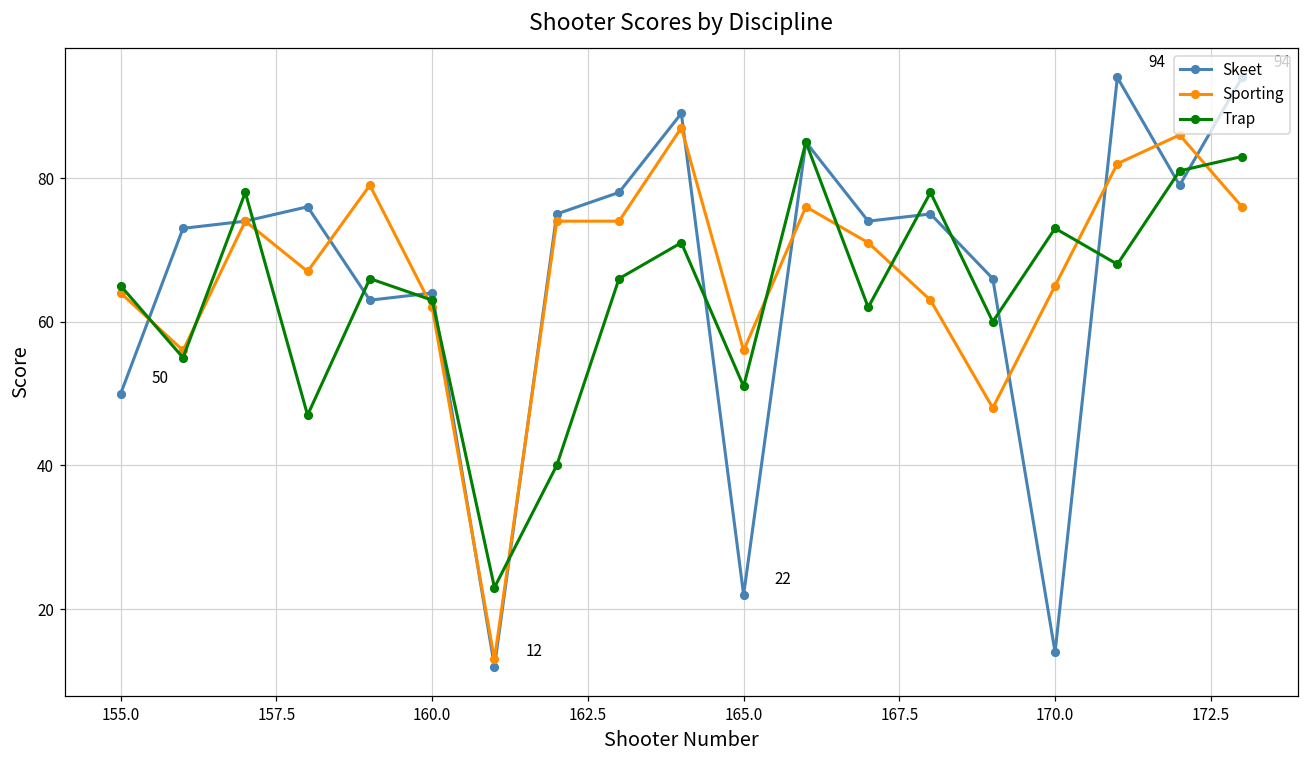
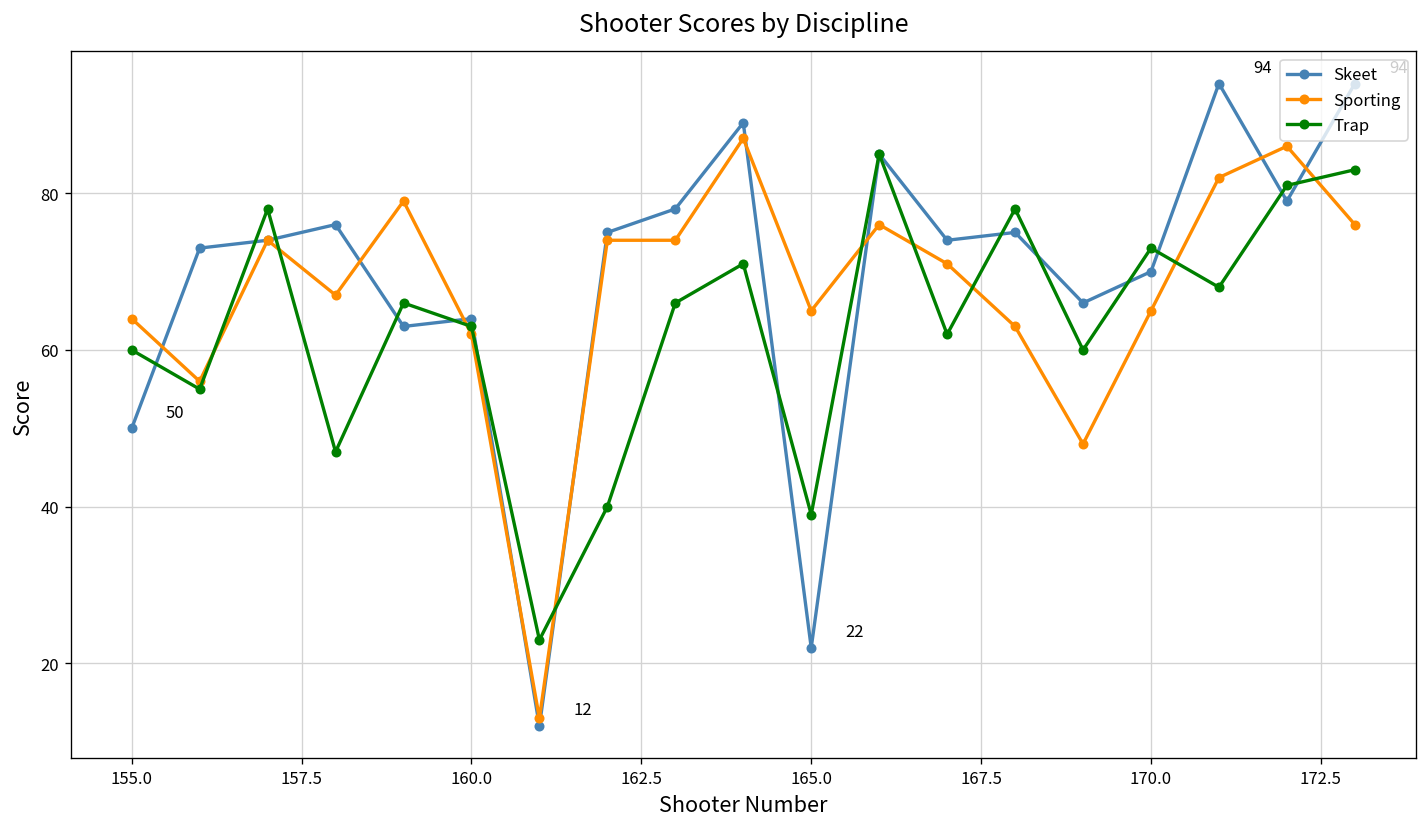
  {
    "Skeet": {
      "160.0": 64,
-     "170.0": 14
+     "170.0": 70
    },
    "Sporting": {
      "155.0": 64,
      "160.0": 62,
-     "165.0": 56,
+     "165.0": 65,
      "170.0": 65
    },
    "Trap": {
-     "155.0": 65,
+     "155.0": 60,
      "160.0": 63,
-     "165.0": 51,
+     "165.0": 39,
      "170.0": 73
    }
  }
